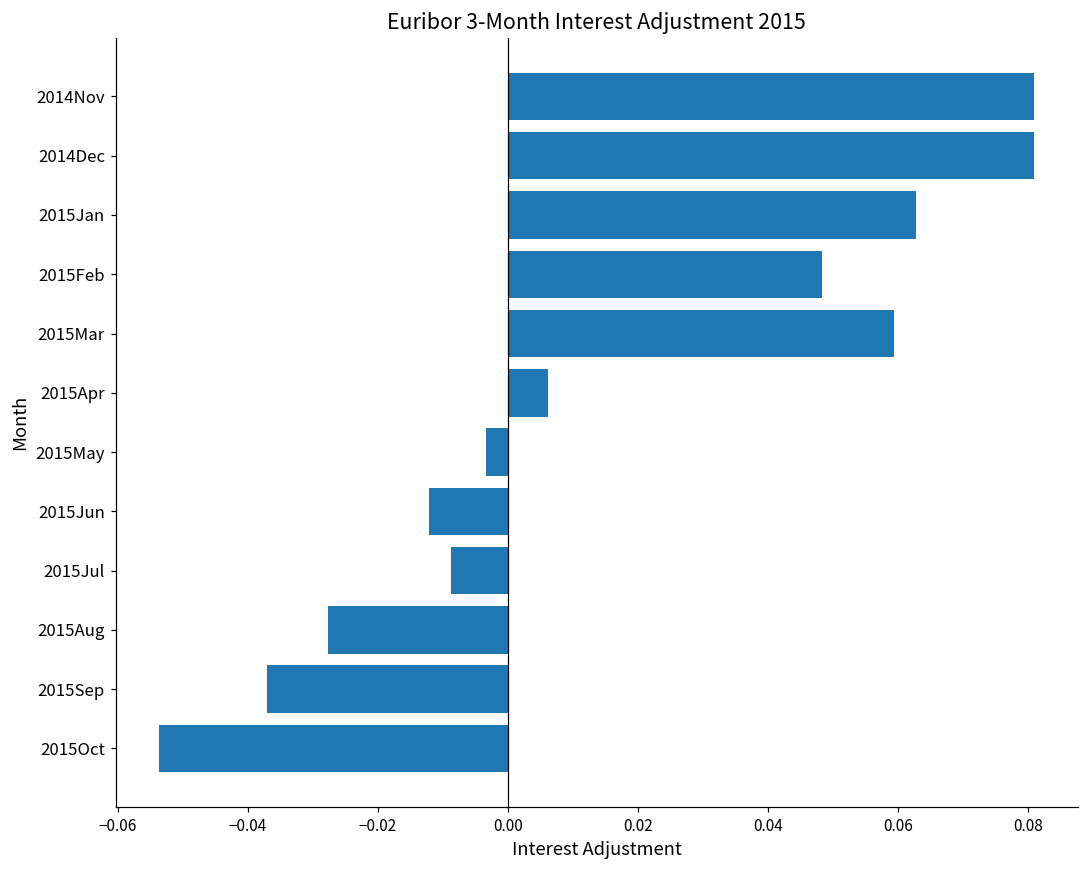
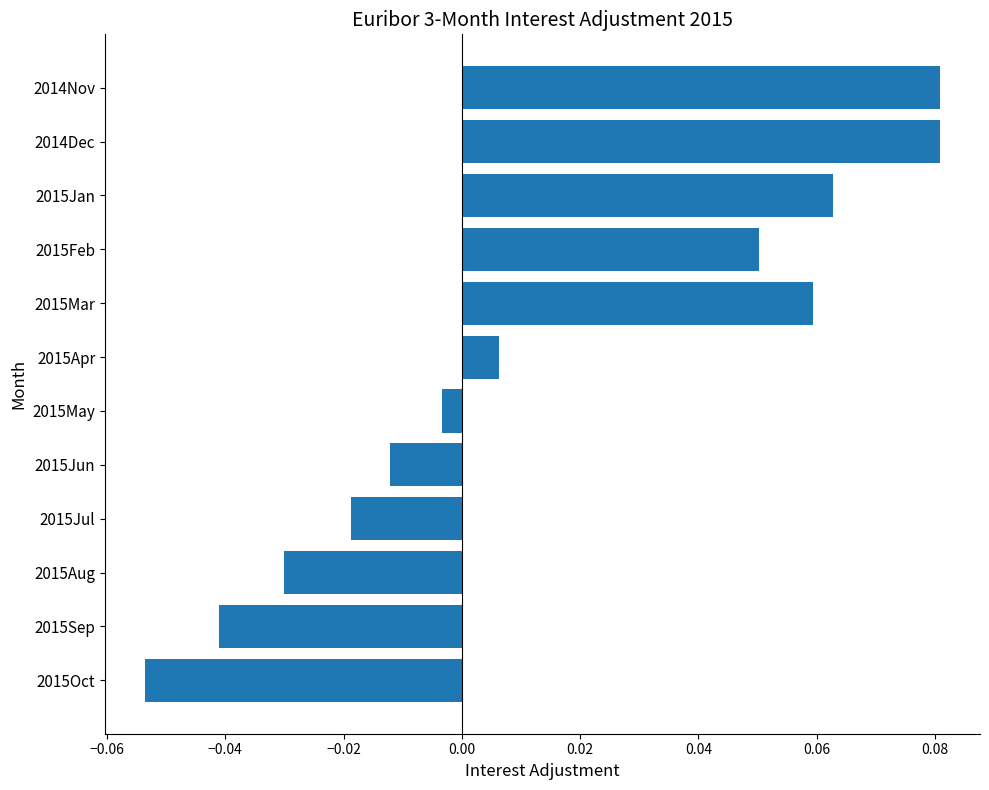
  {
    "2014Nov": 0.081,
    "2014Dec": 0.081,
    "2015Jan": 0.063,
-   "2015Feb": 0.048,
+   "2015Feb": 0.050,
    "2015Mar": 0.059,
    "2015Apr": 0.006,
    "2015May": -0.003,
    "2015Jun": -0.012,
-   "2015Jul": -0.009,
-   "2015Aug": -0.028,
-   "2015Sep": -0.037,
+   "2015Jul": -0.019,
+   "2015Aug": -0.030,
+   "2015Sep": -0.041,
    "2015Oct": -0.054
  }
